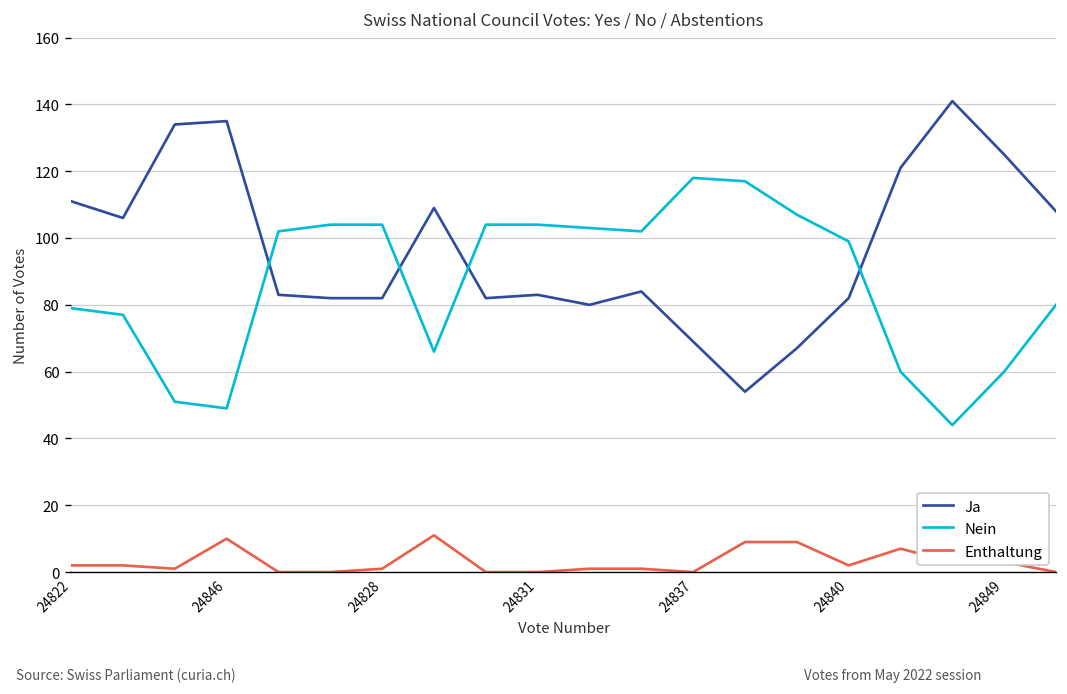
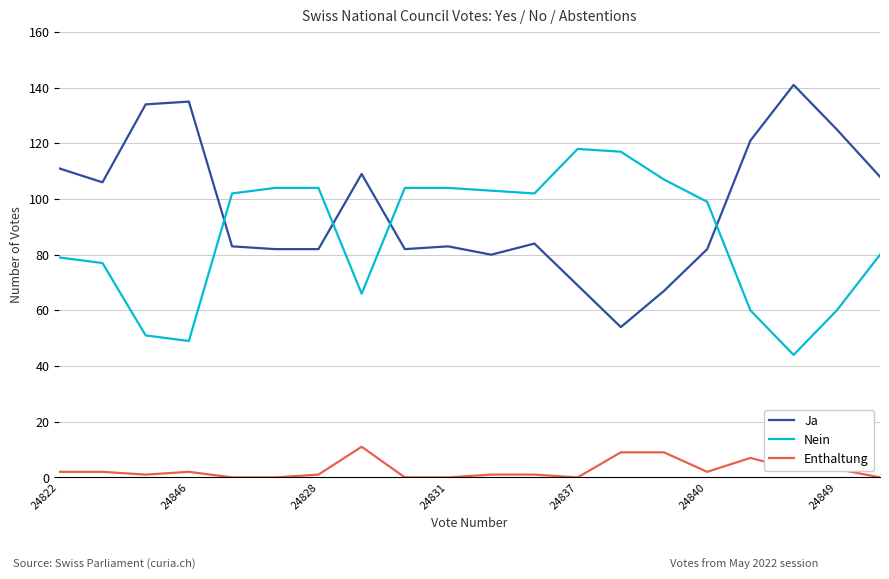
  {
    "Ja": {
      "24822": 111,
      "24846": 135,
      "24828": 82,
      "24831": 83,
      "24837": 69,
      "24840": 82,
      "24849": 125
    },
    "Nein": {
      "24822": 79,
      "24846": 49,
      "24828": 104,
      "24831": 104,
      "24837": 118,
      "24840": 99,
      "24849": 60
    },
    "Enthaltung": {
      "24822": 2,
-     "24846": 10,
+     "24846": 2,
      "24828": 1,
      "24831": 0,
      "24837": 0,
      "24840": 2
    }
  }
